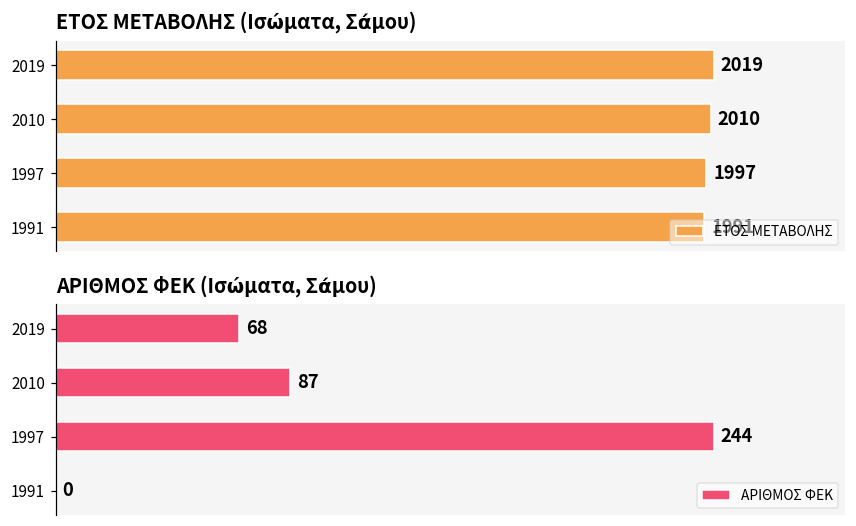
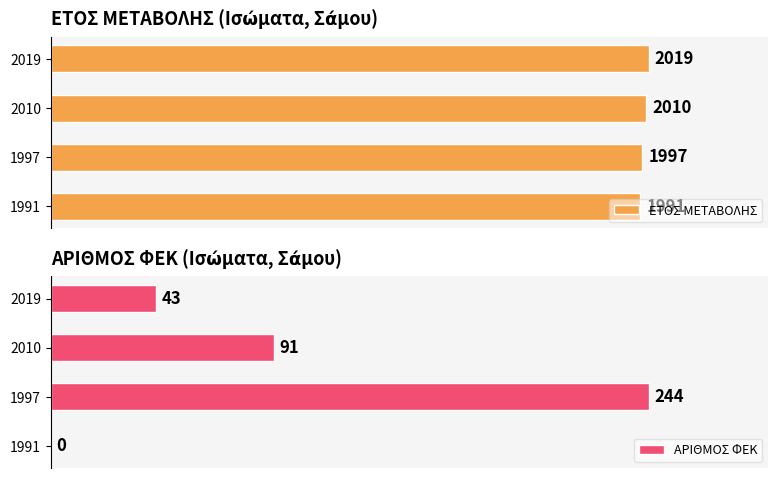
  {
    "ΑΡΙΘΜΟΣ ΦΕΚ (Ισώματα, Σάμου)": {
-     "2019": 68,
-     "2010": 87,
+     "2019": 43,
+     "2010": 91,
      "1991": 0
    }
  }
